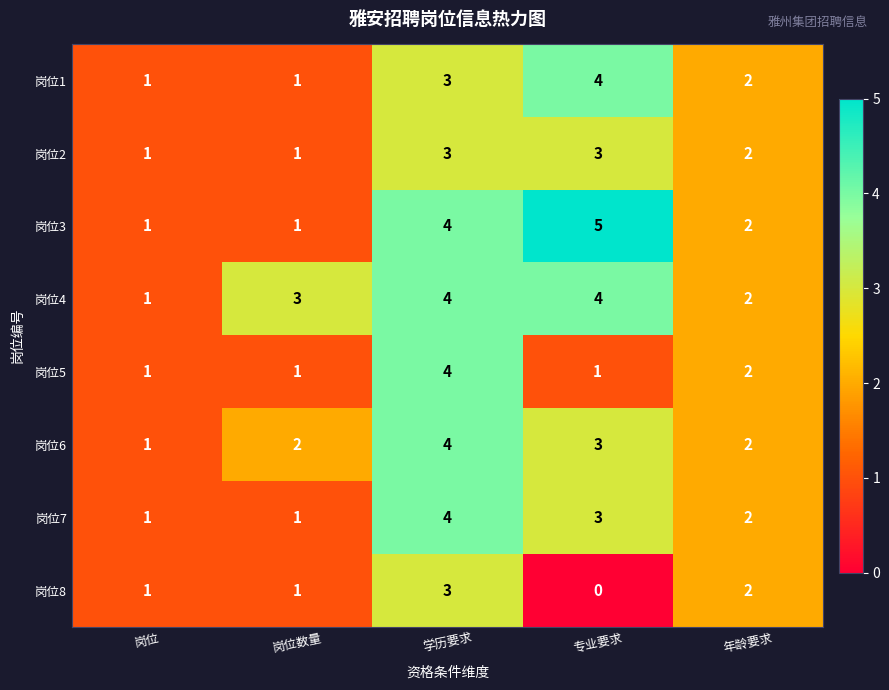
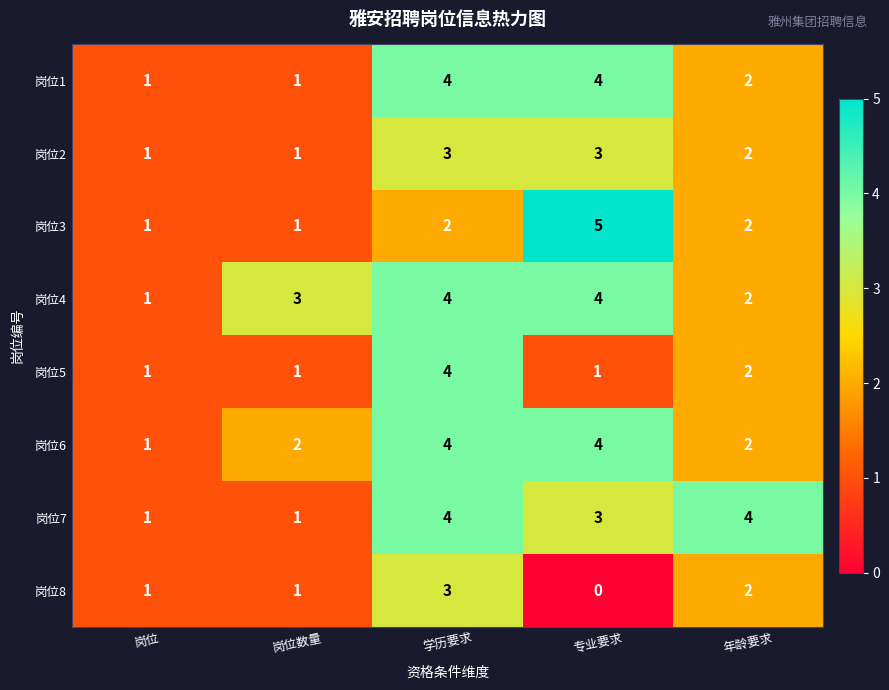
  {
    "岗位1": {
      "岗位": 1,
      "岗位数量": 1,
-     "学历要求": 3,
+     "学历要求": 4,
      "专业要求": 4,
      "年龄要求": 2
    },
    "岗位2": {
      "岗位": 1,
      "岗位数量": 1,
      "学历要求": 3,
      "专业要求": 3,
      "年龄要求": 2
    },
    "岗位3": {
      "岗位": 1,
      "岗位数量": 1,
-     "学历要求": 4,
+     "学历要求": 2,
      "专业要求": 5,
      "年龄要求": 2
    },
    "岗位4": {
      "岗位": 1,
      "岗位数量": 3,
      "学历要求": 4,
      "专业要求": 4,
      "年龄要求": 2
    },
    "岗位5": {
      "岗位": 1,
      "岗位数量": 1,
      "学历要求": 4,
      "专业要求": 1,
      "年龄要求": 2
    },
    "岗位6": {
      "岗位": 1,
      "岗位数量": 2,
      "学历要求": 4,
-     "专业要求": 3,
+     "专业要求": 4,
      "年龄要求": 2
    },
    "岗位7": {
      "岗位": 1,
      "岗位数量": 1,
      "学历要求": 4,
      "专业要求": 3,
-     "年龄要求": 2
+     "年龄要求": 4
    },
    "岗位8": {
      "岗位": 1,
      "岗位数量": 1,
      "学历要求": 3,
      "专业要求": 0,
      "年龄要求": 2
    }
  }
